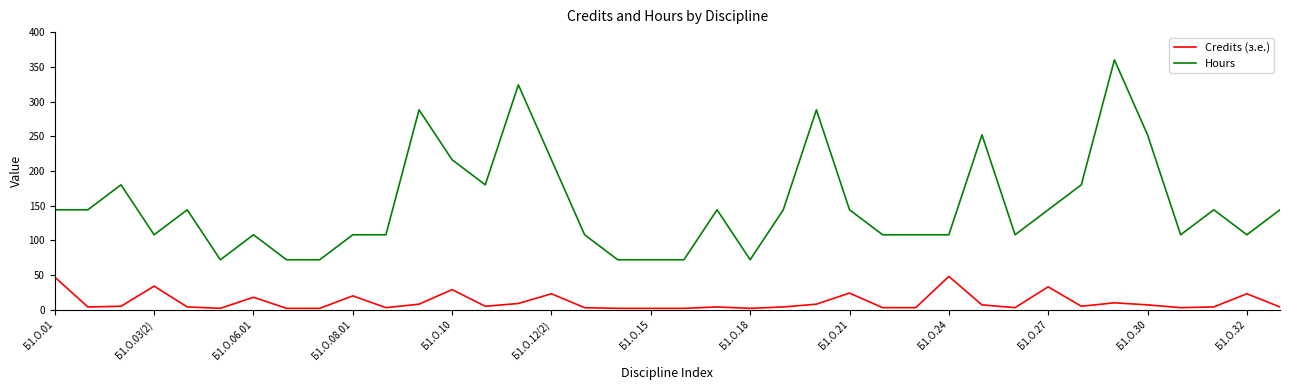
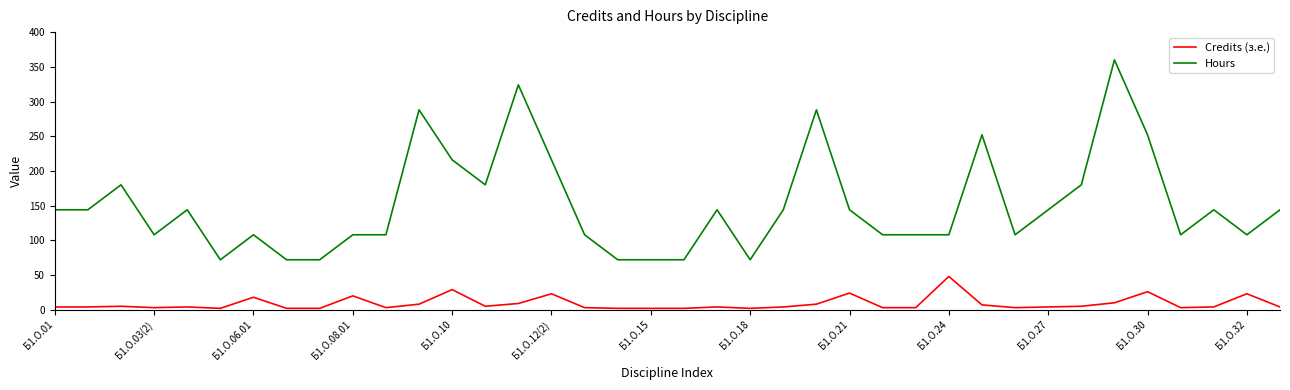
  {
    "Credits (з.е.)": {
-     "Б1.О.01": 50,
-     "Б1.О.03(2)": 30,
+     "Б1.О.01": 0,
+     "Б1.О.03(2)": 0,
      "Б1.О.06.01": 20,
      "Б1.О.08.01": 20,
      "Б1.О.10": 30,
      "Б1.О.12(2)": 20,
      "Б1.О.15": 0,
      "Б1.О.18": 0,
      "Б1.О.21": 20,
      "Б1.О.24": 50,
-     "Б1.О.27": 30,
-     "Б1.О.30": 10,
+     "Б1.О.27": 0,
+     "Б1.О.30": 30,
      "Б1.О.32": 20
    },
    "Hours": {
      "Б1.О.01": 140,
      "Б1.О.03(2)": 110,
      "Б1.О.06.01": 110,
      "Б1.О.08.01": 110,
      "Б1.О.10": 220,
      "Б1.О.12(2)": 220,
      "Б1.О.15": 70,
      "Б1.О.18": 70,
      "Б1.О.21": 140,
      "Б1.О.24": 110,
      "Б1.О.27": 140,
      "Б1.О.30": 250,
      "Б1.О.32": 110
    }
  }
